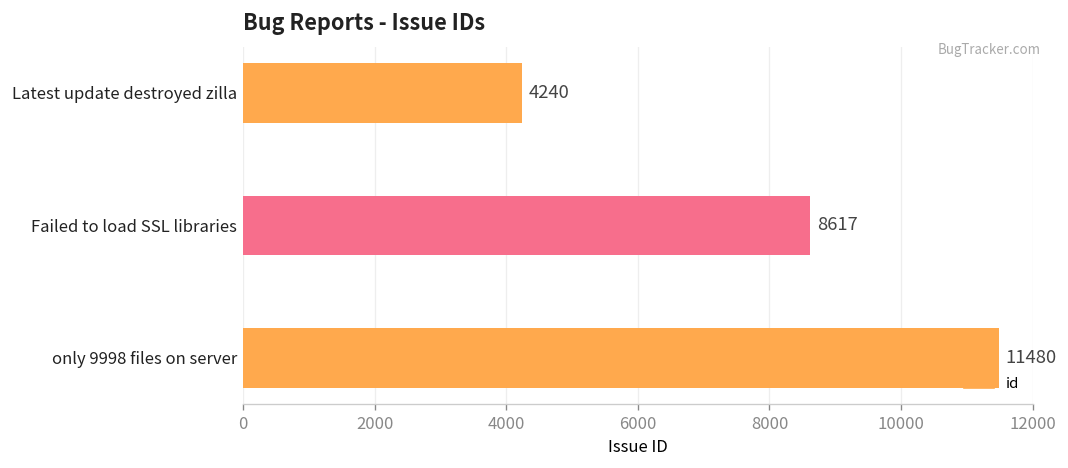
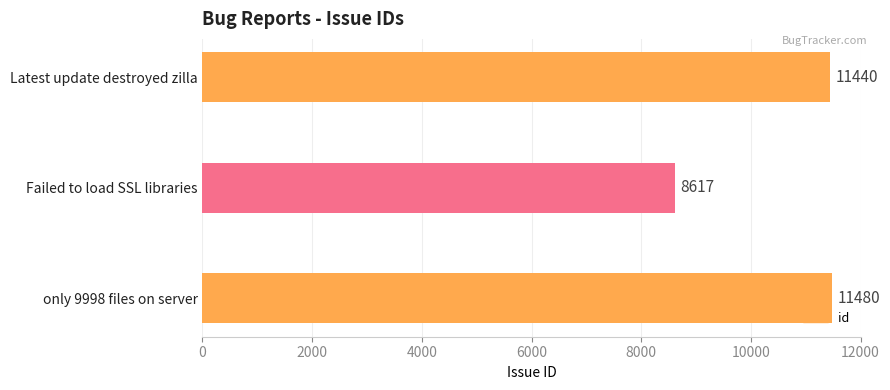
  {
-   "Latest update destroyed zilla": 4240,
+   "Latest update destroyed zilla": 11440,
    "Failed to load SSL libraries": 8617,
    "only 9998 files on server": 11480
  }
